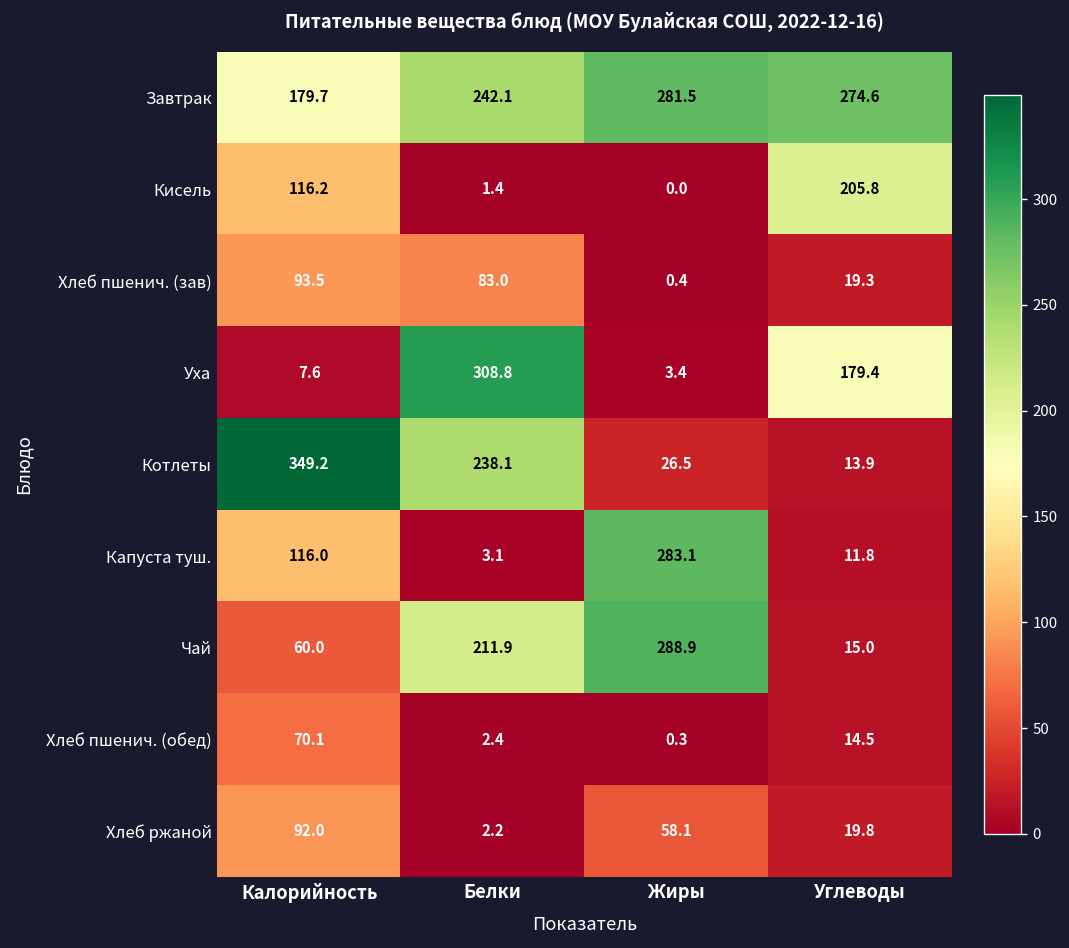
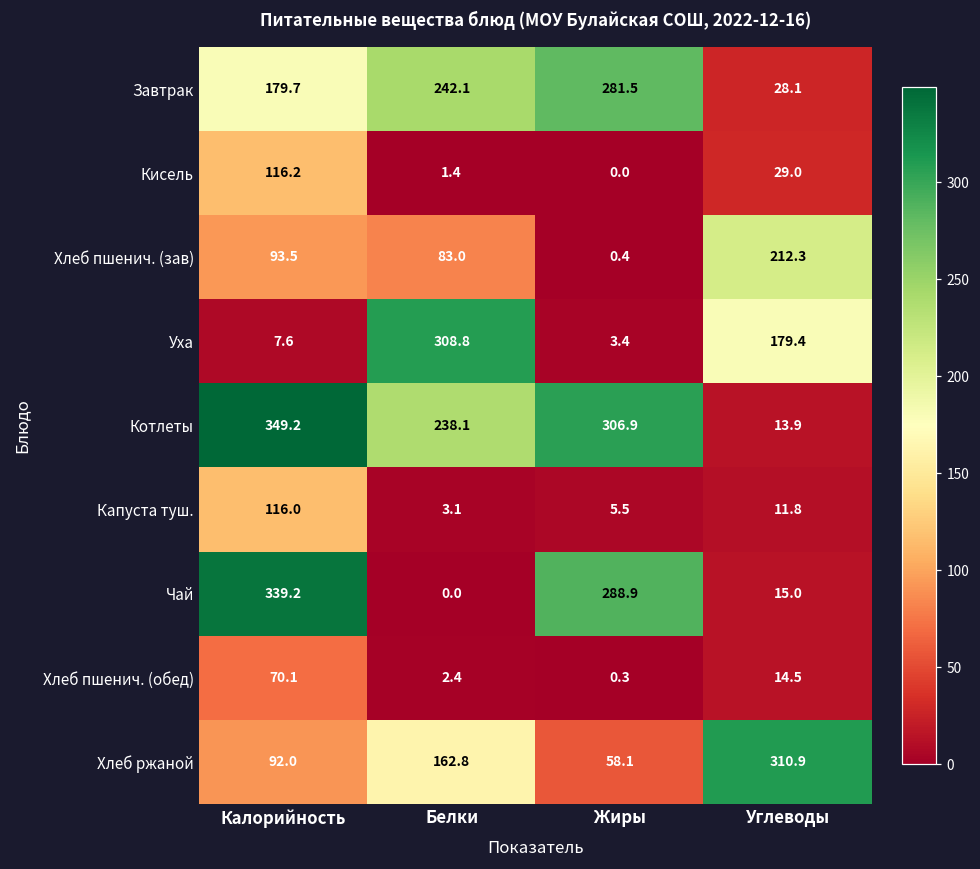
  {
    "Завтрак": {
      "Калорийность": 179.7,
      "Белки": 242.1,
      "Жиры": 281.5,
-     "Углеводы": 274.6
+     "Углеводы": 28.1
    },
    "Кисель": {
      "Калорийность": 116.2,
      "Белки": 1.4,
      "Жиры": 0.0,
-     "Углеводы": 205.8
+     "Углеводы": 29.0
    },
    "Хлеб пшенич. (зав)": {
      "Калорийность": 93.5,
      "Белки": 83.0,
      "Жиры": 0.4,
-     "Углеводы": 19.3
+     "Углеводы": 212.3
    },
    "Уха": {
      "Калорийность": 7.6,
      "Белки": 308.8,
      "Жиры": 3.4,
      "Углеводы": 179.4
    },
    "Котлеты": {
      "Калорийность": 349.2,
      "Белки": 238.1,
-     "Жиры": 26.5,
+     "Жиры": 306.9,
      "Углеводы": 13.9
    },
    "Капуста туш.": {
      "Калорийность": 116.0,
      "Белки": 3.1,
-     "Жиры": 283.1,
+     "Жиры": 5.5,
      "Углеводы": 11.8
    },
    "Чай": {
-     "Калорийность": 60.0,
-     "Белки": 211.9,
+     "Калорийность": 339.2,
+     "Белки": 0.0,
      "Жиры": 288.9,
      "Углеводы": 15.0
    },
    "Хлеб пшенич. (обед)": {
      "Калорийность": 70.1,
      "Белки": 2.4,
      "Жиры": 0.3,
      "Углеводы": 14.5
    },
    "Хлеб ржаной": {
      "Калорийность": 92.0,
-     "Белки": 2.2,
+     "Белки": 162.8,
      "Жиры": 58.1,
-     "Углеводы": 19.8
+     "Углеводы": 310.9
    }
  }
